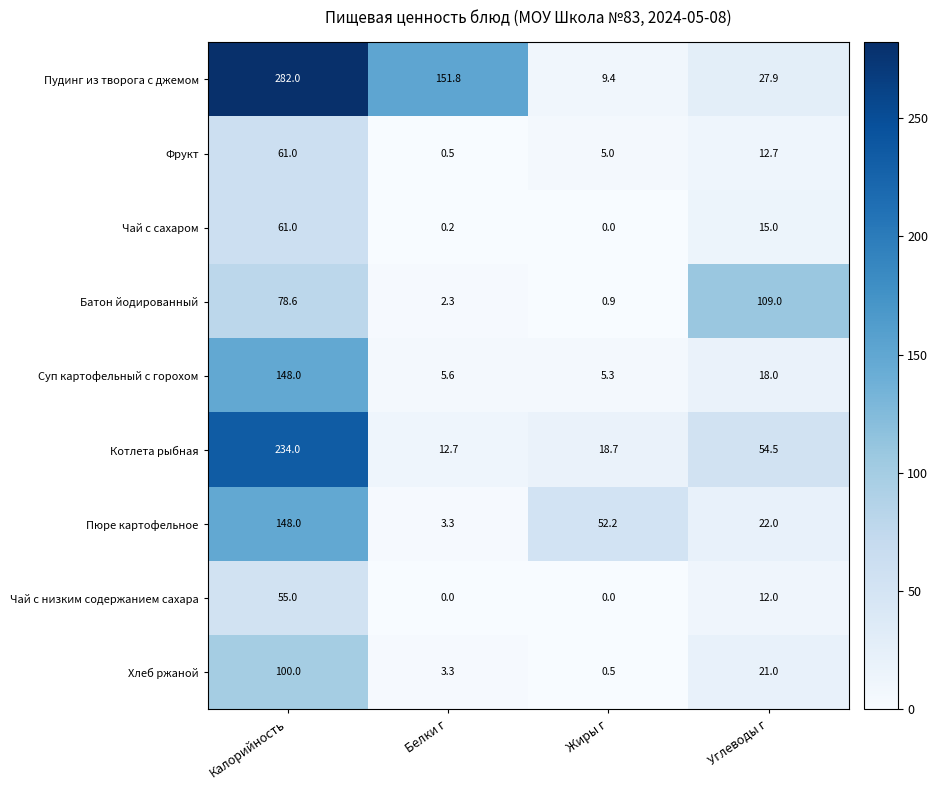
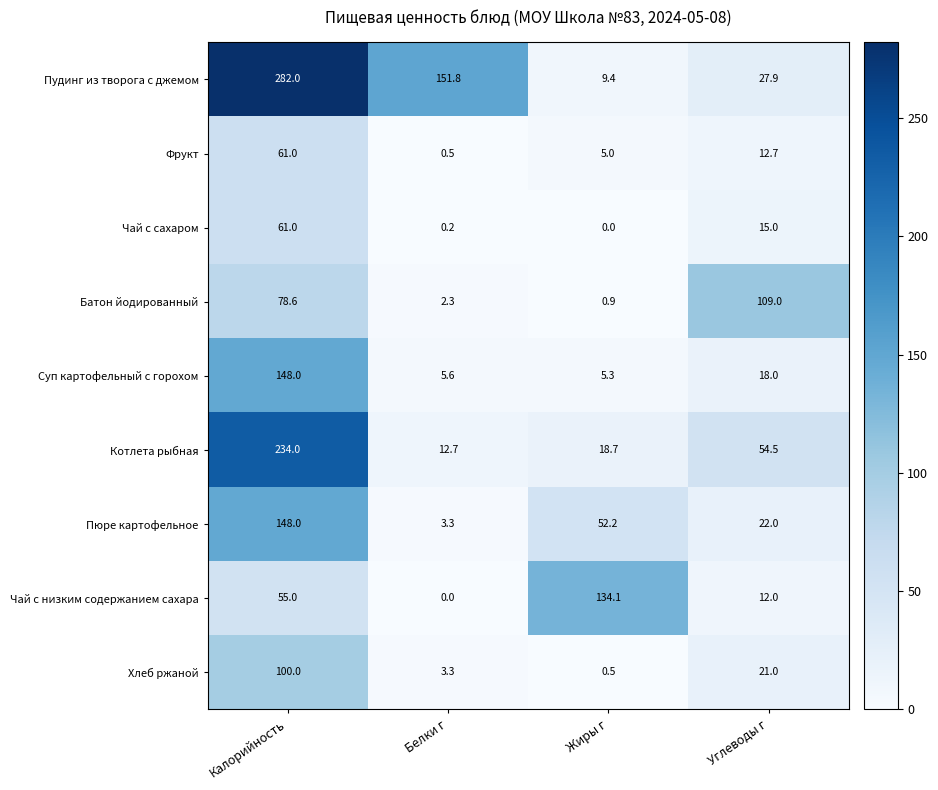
  {
    "Пудинг из творога с джемом": {
      "Калорийность": 282.0,
      "Белки г": 151.8,
      "Жиры г": 9.4,
      "Углеводы г": 27.9
    },
    "Фрукт": {
      "Калорийность": 61.0,
      "Белки г": 0.5,
      "Жиры г": 5.0,
      "Углеводы г": 12.7
    },
    "Чай с сахаром": {
      "Калорийность": 61.0,
      "Белки г": 0.2,
      "Жиры г": 0.0,
      "Углеводы г": 15.0
    },
    "Батон йодированный": {
      "Калорийность": 78.6,
      "Белки г": 2.3,
      "Жиры г": 0.9,
      "Углеводы г": 109.0
    },
    "Суп картофельный с горохом": {
      "Калорийность": 148.0,
      "Белки г": 5.6,
      "Жиры г": 5.3,
      "Углеводы г": 18.0
    },
    "Котлета рыбная": {
      "Калорийность": 234.0,
      "Белки г": 12.7,
      "Жиры г": 18.7,
      "Углеводы г": 54.5
    },
    "Пюре картофельное": {
      "Калорийность": 148.0,
      "Белки г": 3.3,
      "Жиры г": 52.2,
      "Углеводы г": 22.0
    },
    "Чай с низким содержанием сахара": {
      "Калорийность": 55.0,
      "Белки г": 0.0,
-     "Жиры г": 0.0,
+     "Жиры г": 134.1,
      "Углеводы г": 12.0
    },
    "Хлеб ржаной": {
      "Калорийность": 100.0,
      "Белки г": 3.3,
      "Жиры г": 0.5,
      "Углеводы г": 21.0
    }
  }
